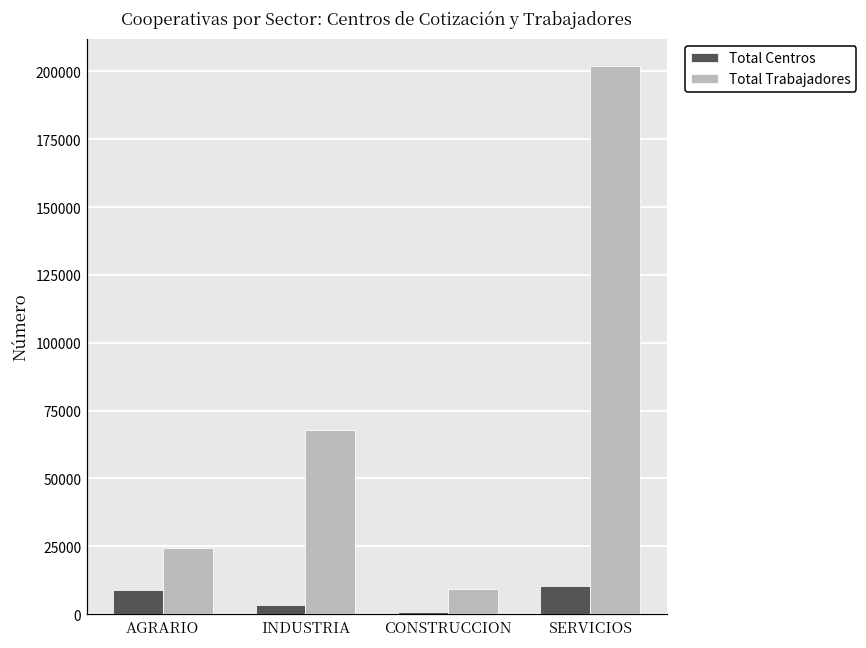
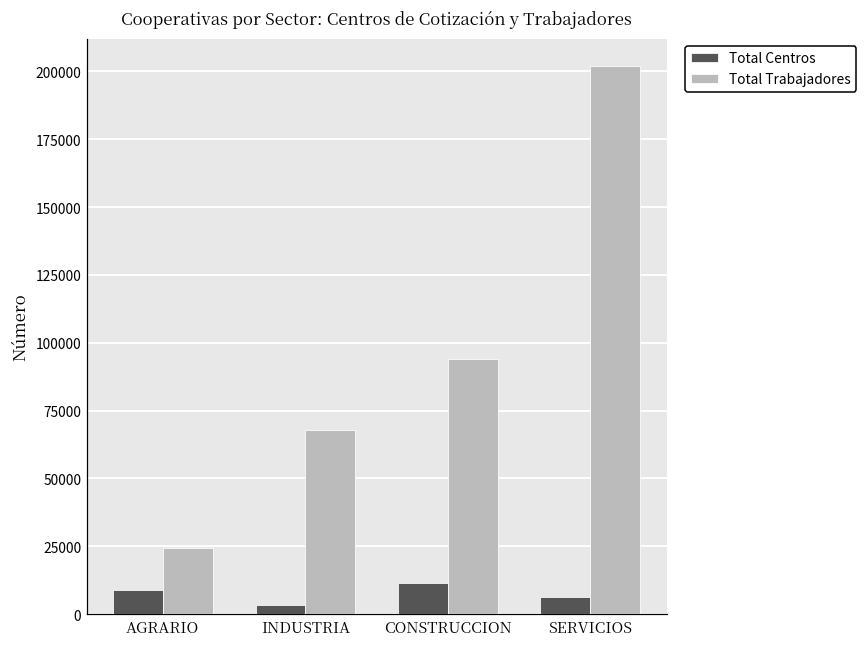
  {
    "Total Centros": {
      "AGRARIO": 9000,
      "INDUSTRIA": 3000,
-     "CONSTRUCCION": 1000,
-     "SERVICIOS": 11000
+     "CONSTRUCCION": 11000,
+     "SERVICIOS": 6000
    },
    "Total Trabajadores": {
      "AGRARIO": 24000,
      "INDUSTRIA": 68000,
-     "CONSTRUCCION": 9000,
+     "CONSTRUCCION": 94000,
      "SERVICIOS": 202000
    }
  }
